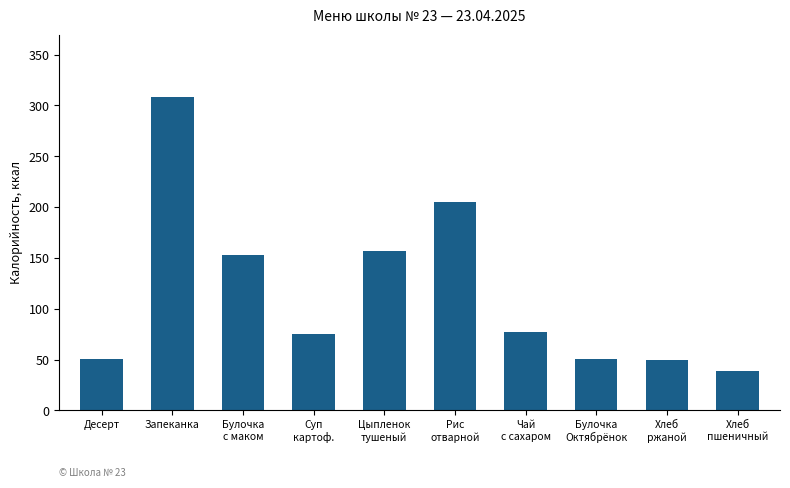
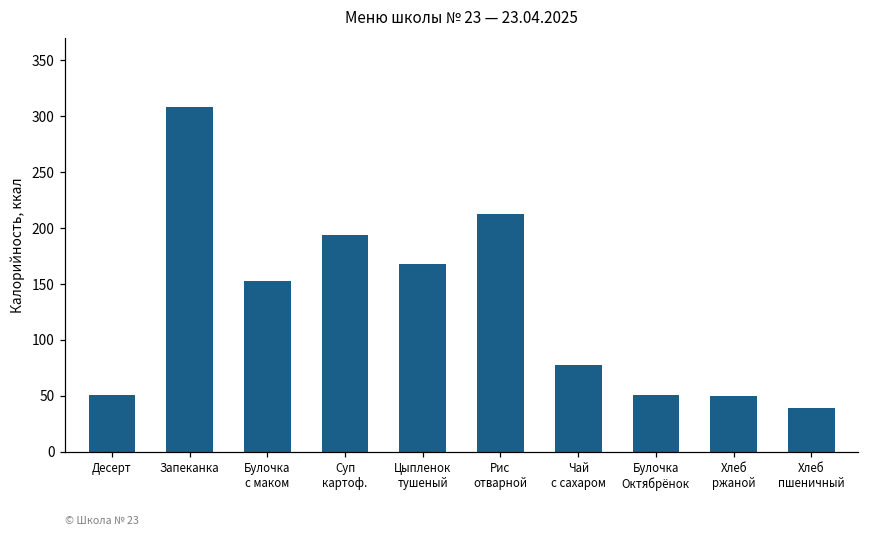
  {
    "Десерт": 50,
    "Запеканка": 308,
    "Булочка с маком": 153,
-   "Суп картоф.": 75,
-   "Цыпленок тушеный": 157,
-   "Рис отварной": 205,
+   "Суп картоф.": 194,
+   "Цыпленок тушеный": 168,
+   "Рис отварной": 213,
    "Чай с сахаром": 77,
    "Булочка Октябрёнок": 51,
    "Хлеб ржаной": 50,
    "Хлеб пшеничный": 39
  }
